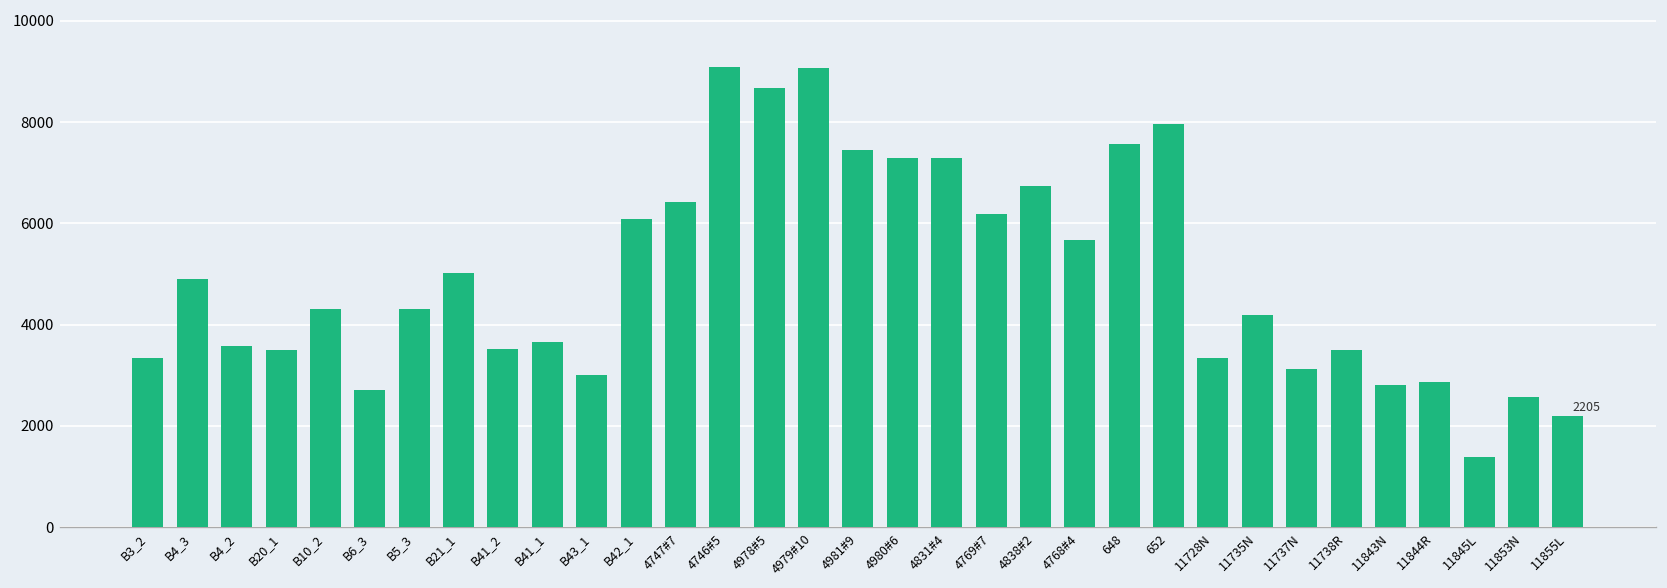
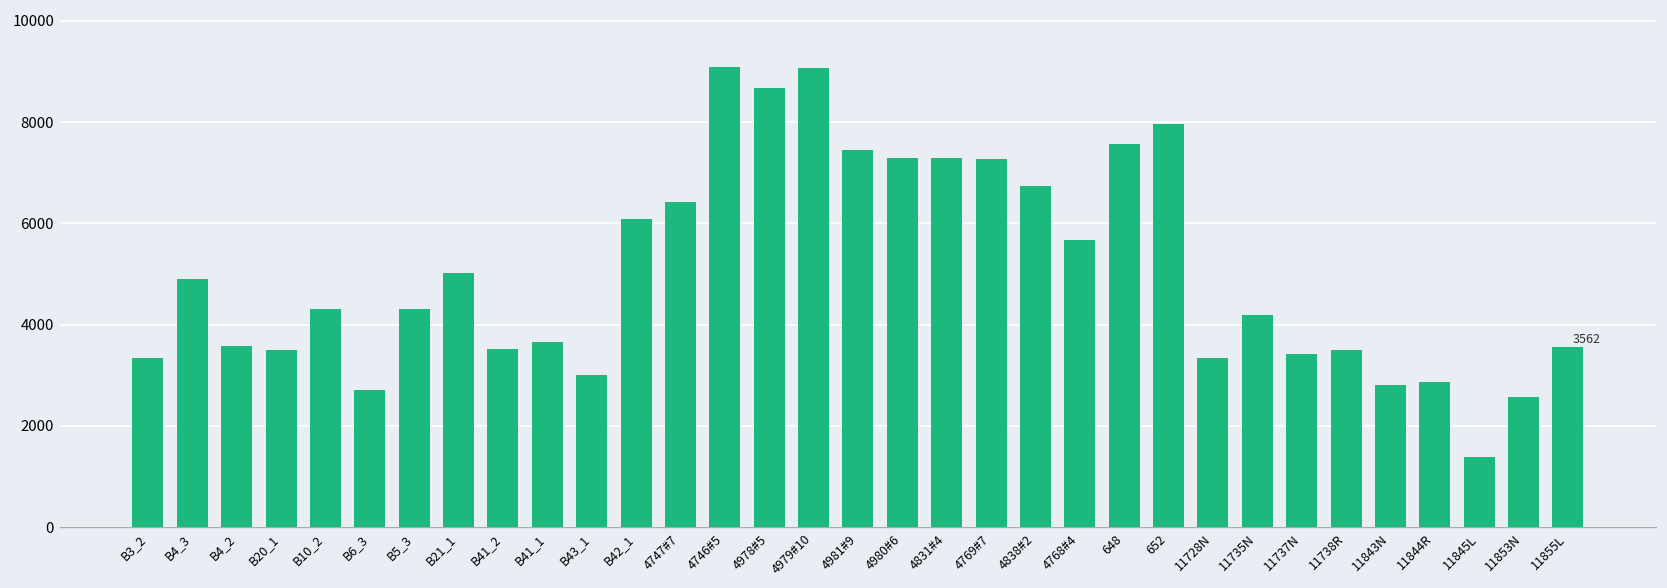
  {
-   "4769#7": 6200,
-   "11737N": 3100,
-   "11855L": 2205
+   "4769#7": 7300,
+   "11737N": 3400,
+   "11855L": 3562
  }
